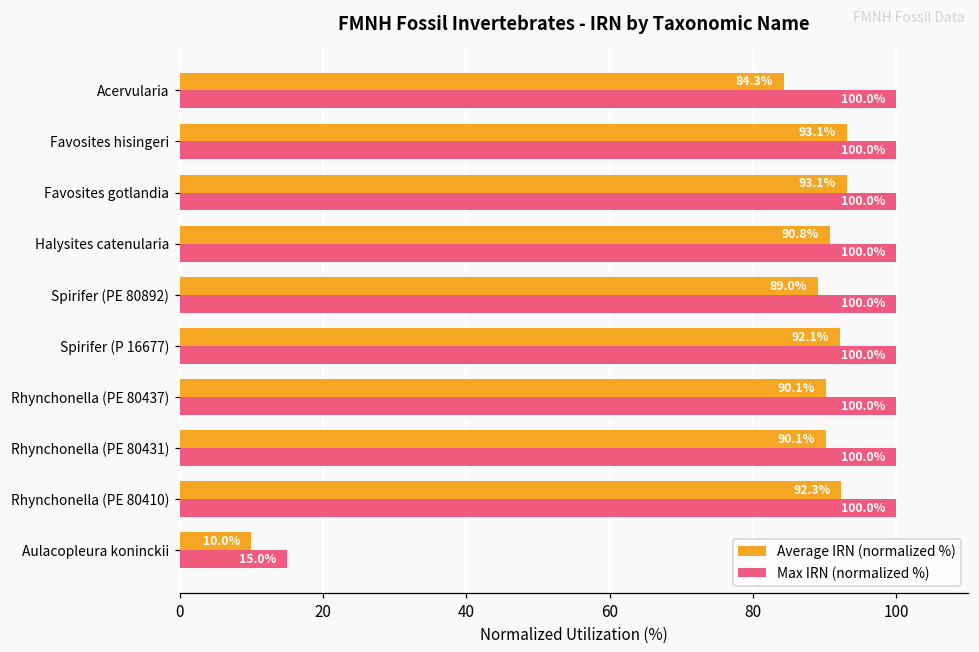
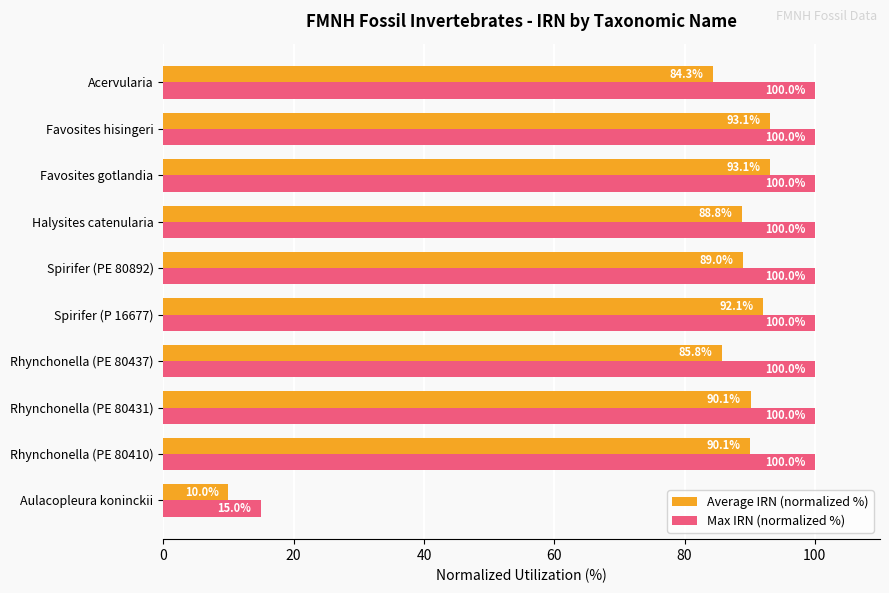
  {
    "Average IRN (normalized %)": {
      "Acervularia": "84.3%",
      "Favosites hisingeri": "93.1%",
      "Favosites gotlandia": "93.1%",
-     "Halysites catenularia": "90.8%",
+     "Halysites catenularia": "88.8%",
      "Spirifer (PE 80892)": "89.0%",
      "Spirifer (P 16677)": "92.1%",
-     "Rhynchonella (PE 80437)": "90.1%",
+     "Rhynchonella (PE 80437)": "85.8%",
      "Rhynchonella (PE 80431)": "90.1%",
-     "Rhynchonella (PE 80410)": "92.3%",
+     "Rhynchonella (PE 80410)": "90.1%",
      "Aulacopleura koninckii": "10.0%"
    },
    "Max IRN (normalized %)": {
      "Acervularia": "100.0%",
      "Favosites hisingeri": "100.0%",
      "Favosites gotlandia": "100.0%",
      "Halysites catenularia": "100.0%",
      "Spirifer (PE 80892)": "100.0%",
      "Spirifer (P 16677)": "100.0%",
      "Rhynchonella (PE 80437)": "100.0%",
      "Rhynchonella (PE 80431)": "100.0%",
      "Rhynchonella (PE 80410)": "100.0%",
      "Aulacopleura koninckii": "15.0%"
    }
  }
